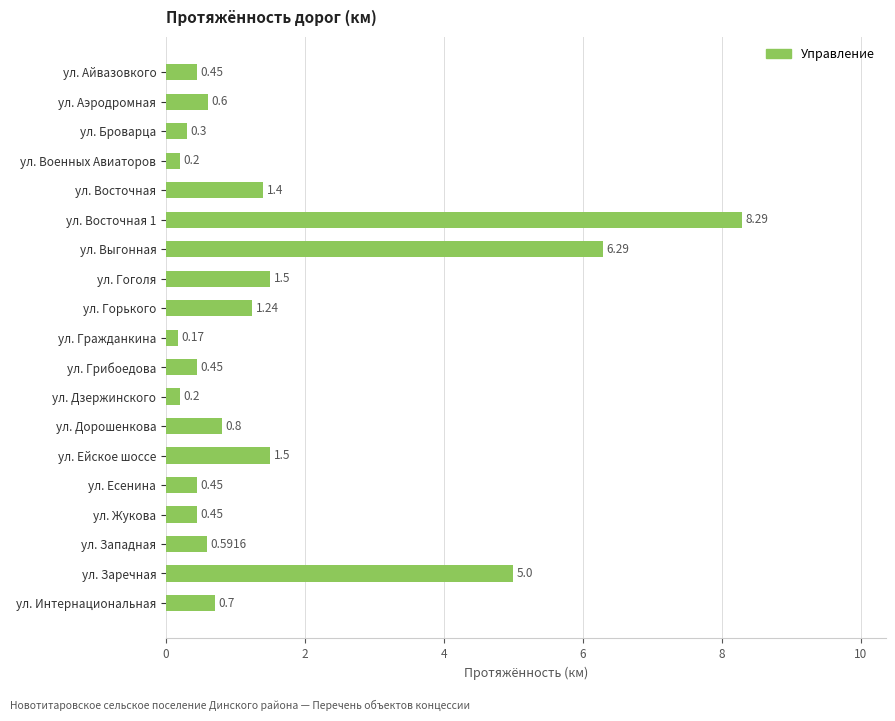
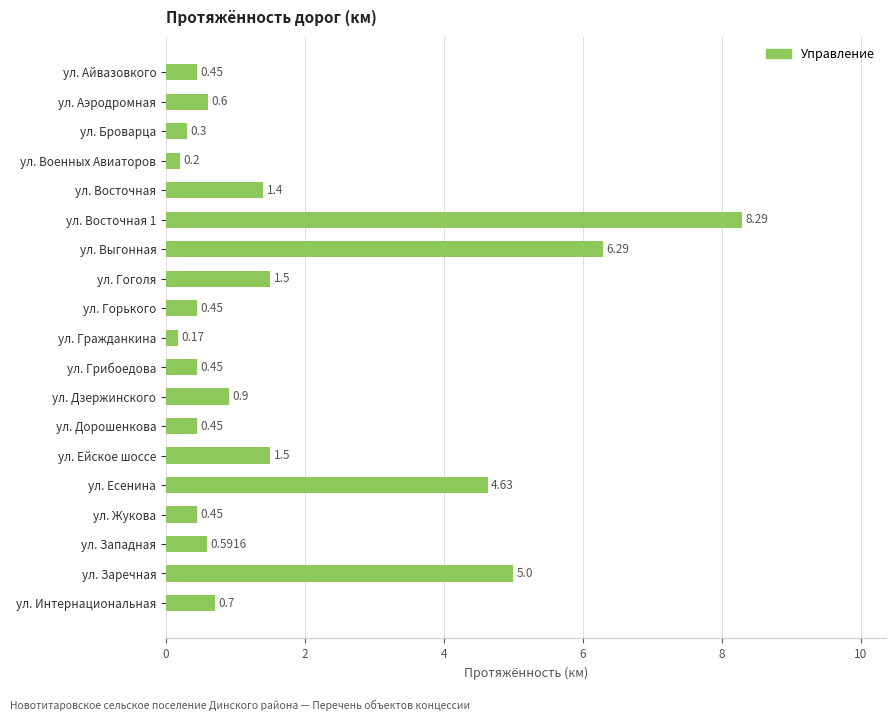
  {
    "ул. Айвазовкого": 0.45,
    "ул. Аэродромная": 0.6,
    "ул. Броварца": 0.3,
    "ул. Военных Авиаторов": 0.2,
    "ул. Восточная": 1.4,
    "ул. Восточная 1": 8.29,
    "ул. Выгонная": 6.29,
    "ул. Гоголя": 1.5,
-   "ул. Горького": 1.24,
+   "ул. Горького": 0.45,
    "ул. Гражданкина": 0.17,
    "ул. Грибоедова": 0.45,
-   "ул. Дзержинского": 0.2,
-   "ул. Дорошенкова": 0.8,
+   "ул. Дзержинского": 0.9,
+   "ул. Дорошенкова": 0.45,
    "ул. Ейское шоссе": 1.5,
-   "ул. Есенина": 0.45,
+   "ул. Есенина": 4.63,
    "ул. Жукова": 0.45,
    "ул. Западная": 0.5916,
    "ул. Заречная": 5.0,
    "ул. Интернациональная": 0.7
  }
